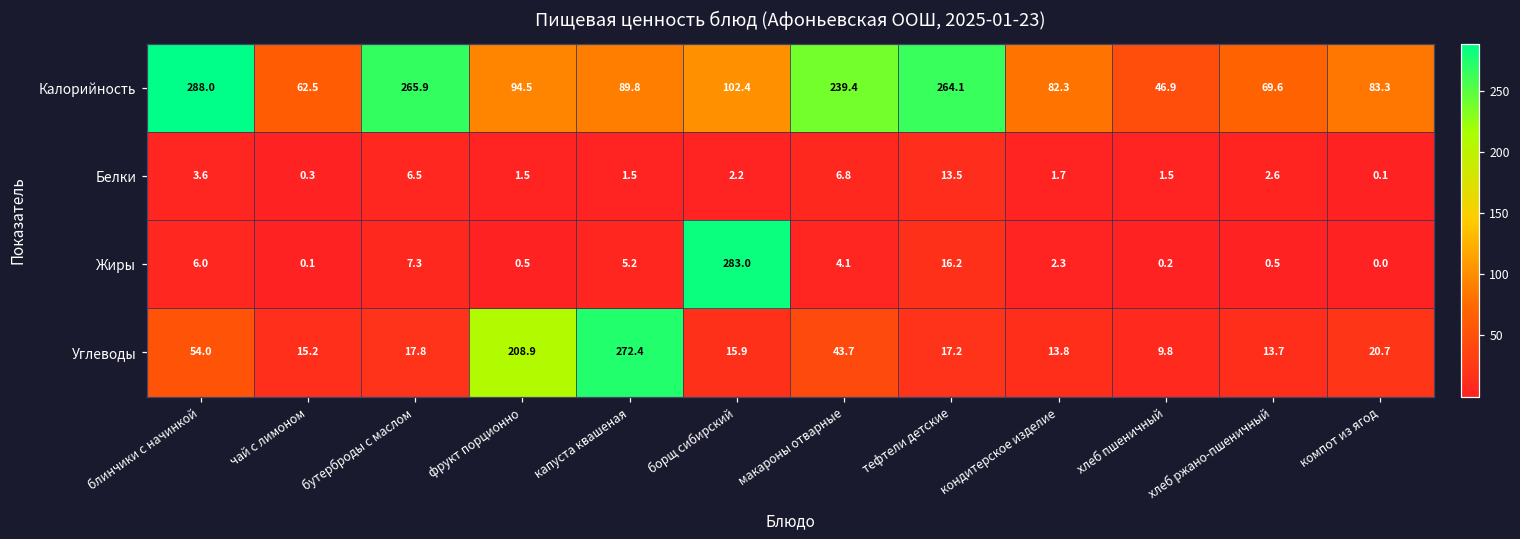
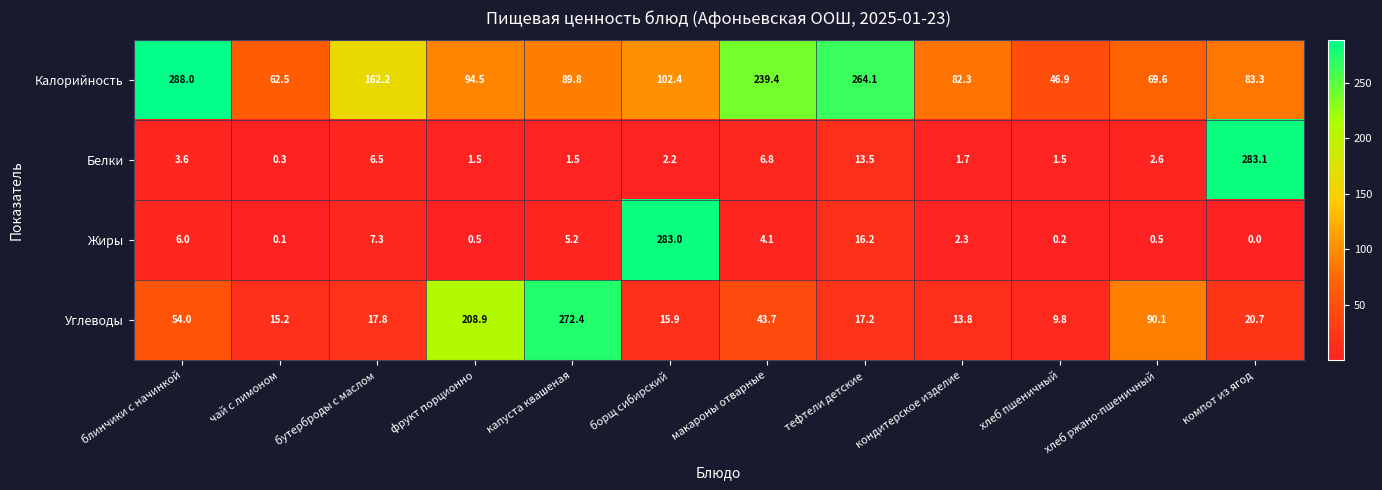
  {
    "Калорийность": {
      "блинчики с начинкой": 288.0,
      "чай с лимоном": 62.5,
-     "бутерброды с маслом": 265.9,
+     "бутерброды с маслом": 162.2,
      "фрукт порционно": 94.5,
      "капуста квашеная": 89.8,
      "борщ сибирский": 102.4,
      "макароны отварные": 239.4,
      "тефтели детские": 264.1,
      "кондитерское изделие": 82.3,
      "хлеб пшеничный": 46.9,
      "хлеб ржано-пшеничный": 69.6,
      "компот из ягод": 83.3
    },
    "Белки": {
      "блинчики с начинкой": 3.6,
      "чай с лимоном": 0.3,
      "бутерброды с маслом": 6.5,
      "фрукт порционно": 1.5,
      "капуста квашеная": 1.5,
      "борщ сибирский": 2.2,
      "макароны отварные": 6.8,
      "тефтели детские": 13.5,
      "кондитерское изделие": 1.7,
      "хлеб пшеничный": 1.5,
      "хлеб ржано-пшеничный": 2.6,
-     "компот из ягод": 0.1
+     "компот из ягод": 283.1
    },
    "Жиры": {
      "блинчики с начинкой": 6.0,
      "чай с лимоном": 0.1,
      "бутерброды с маслом": 7.3,
      "фрукт порционно": 0.5,
      "капуста квашеная": 5.2,
      "борщ сибирский": 283.0,
      "макароны отварные": 4.1,
      "тефтели детские": 16.2,
      "кондитерское изделие": 2.3,
      "хлеб пшеничный": 0.2,
      "хлеб ржано-пшеничный": 0.5,
      "компот из ягод": 0.0
    },
    "Углеводы": {
      "блинчики с начинкой": 54.0,
      "чай с лимоном": 15.2,
      "бутерброды с маслом": 17.8,
      "фрукт порционно": 208.9,
      "капуста квашеная": 272.4,
      "борщ сибирский": 15.9,
      "макароны отварные": 43.7,
      "тефтели детские": 17.2,
      "кондитерское изделие": 13.8,
      "хлеб пшеничный": 9.8,
-     "хлеб ржано-пшеничный": 13.7,
+     "хлеб ржано-пшеничный": 90.1,
      "компот из ягод": 20.7
    }
  }
